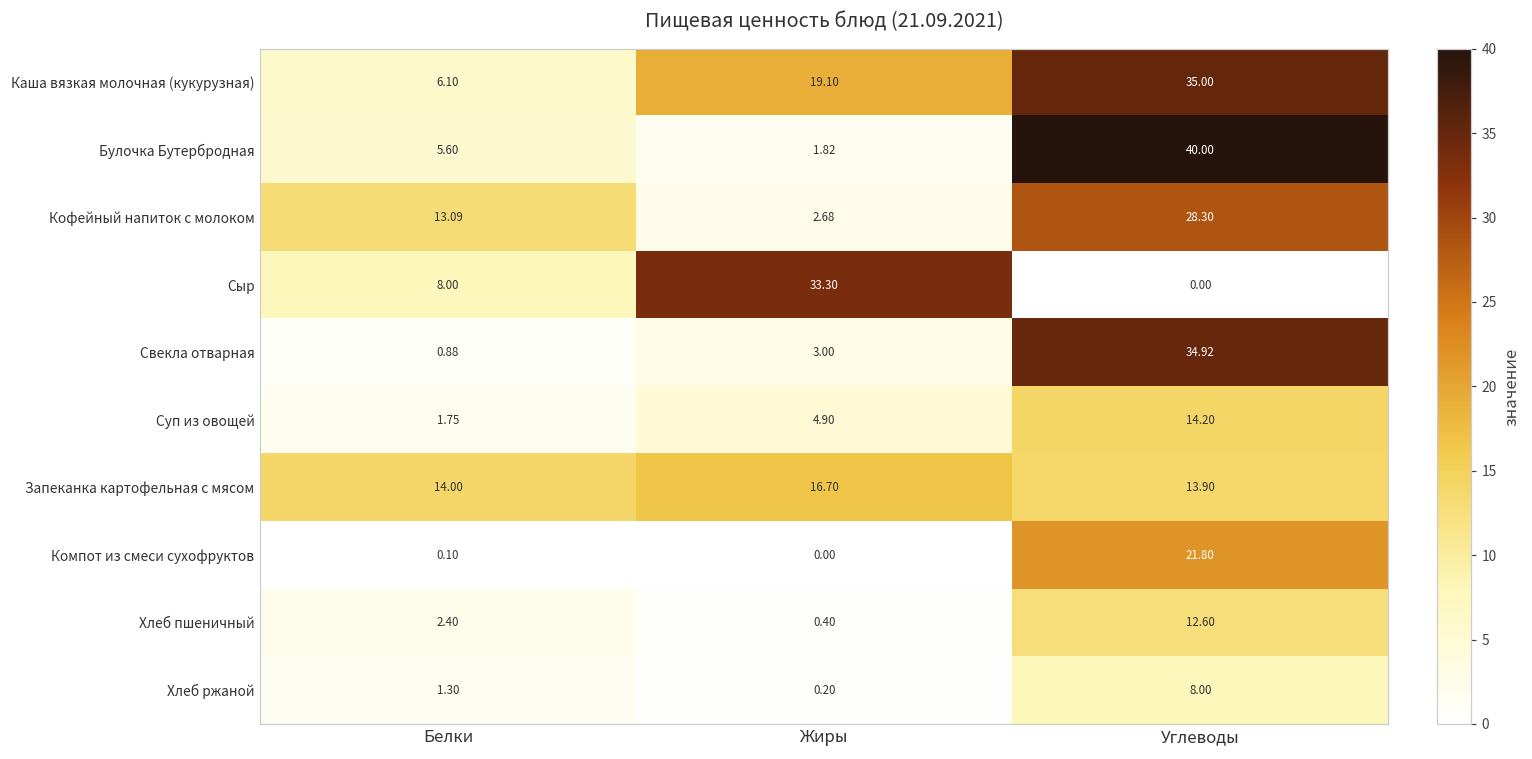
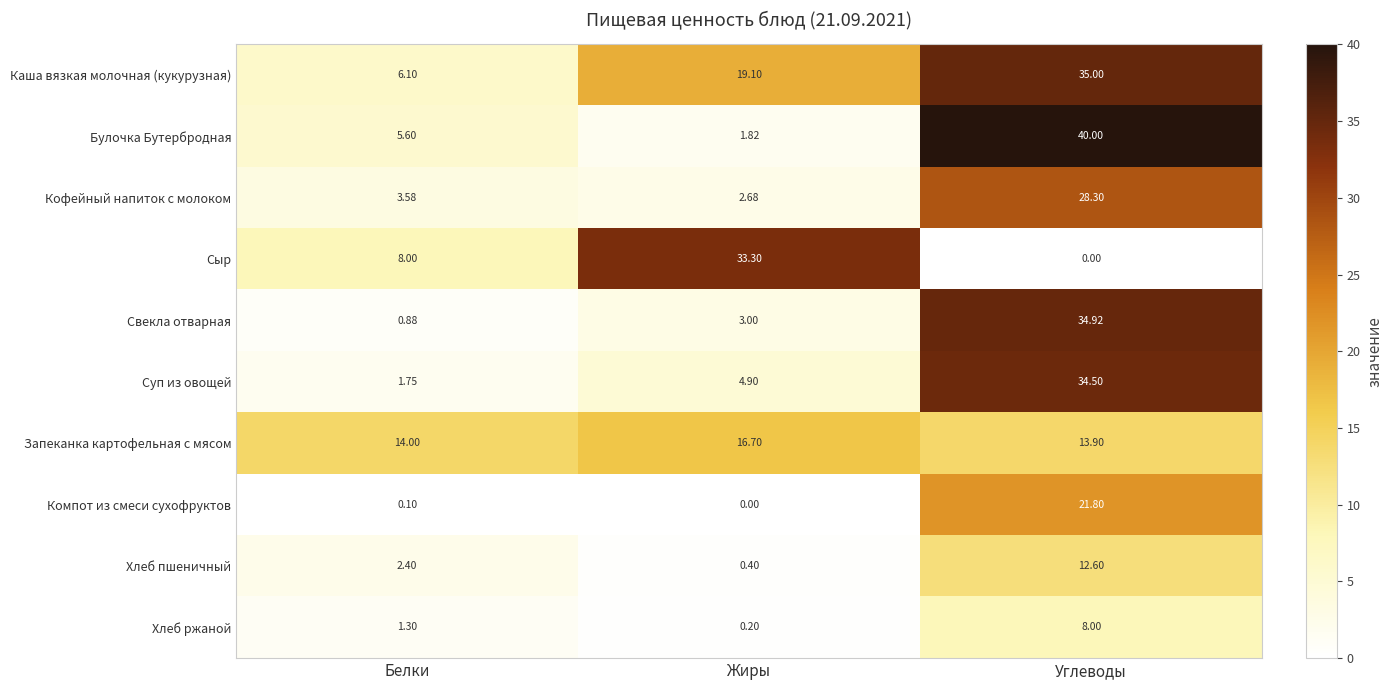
  {
    "Каша вязкая молочная (кукурузная)": {
      "Белки": 6.10,
      "Жиры": 19.10,
      "Углеводы": 35.00
    },
    "Булочка Бутербродная": {
      "Белки": 5.60,
      "Жиры": 1.82,
      "Углеводы": 40.00
    },
    "Кофейный напиток с молоком": {
-     "Белки": 13.09,
+     "Белки": 3.58,
      "Жиры": 2.68,
      "Углеводы": 28.30
    },
    "Сыр": {
      "Белки": 8.00,
      "Жиры": 33.30,
      "Углеводы": 0.00
    },
    "Свекла отварная": {
      "Белки": 0.88,
      "Жиры": 3.00,
      "Углеводы": 34.92
    },
    "Суп из овощей": {
      "Белки": 1.75,
      "Жиры": 4.90,
-     "Углеводы": 14.20
+     "Углеводы": 34.50
    },
    "Запеканка картофельная с мясом": {
      "Белки": 14.00,
      "Жиры": 16.70,
      "Углеводы": 13.90
    },
    "Компот из смеси сухофруктов": {
      "Белки": 0.10,
      "Жиры": 0.00,
      "Углеводы": 21.80
    },
    "Хлеб пшеничный": {
      "Белки": 2.40,
      "Жиры": 0.40,
      "Углеводы": 12.60
    },
    "Хлеб ржаной": {
      "Белки": 1.30,
      "Жиры": 0.20,
      "Углеводы": 8.00
    }
  }
